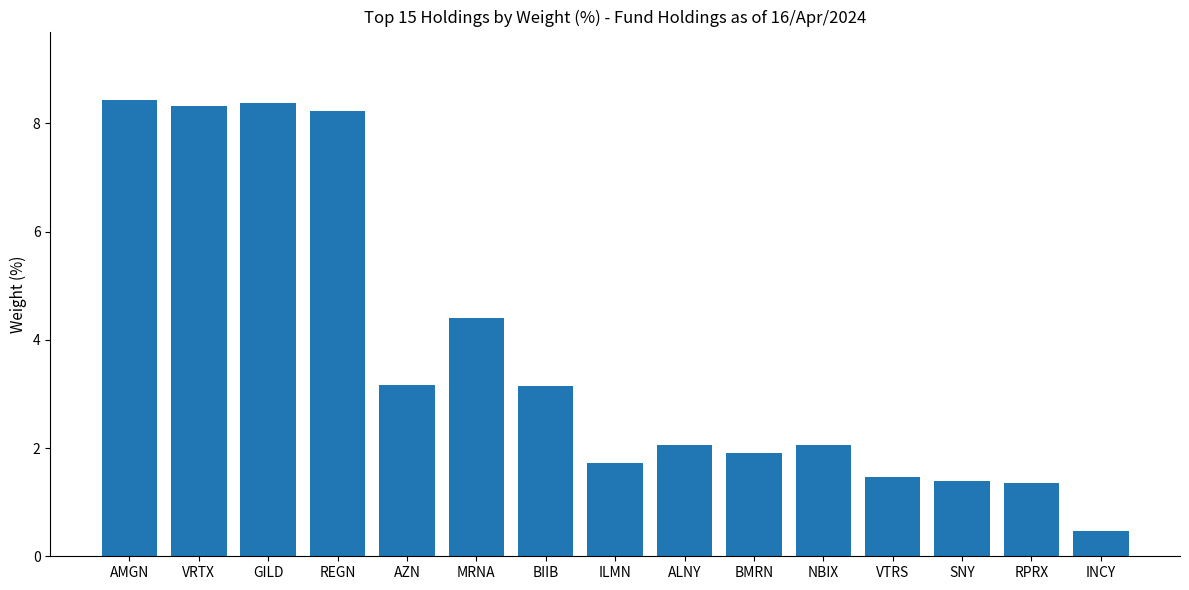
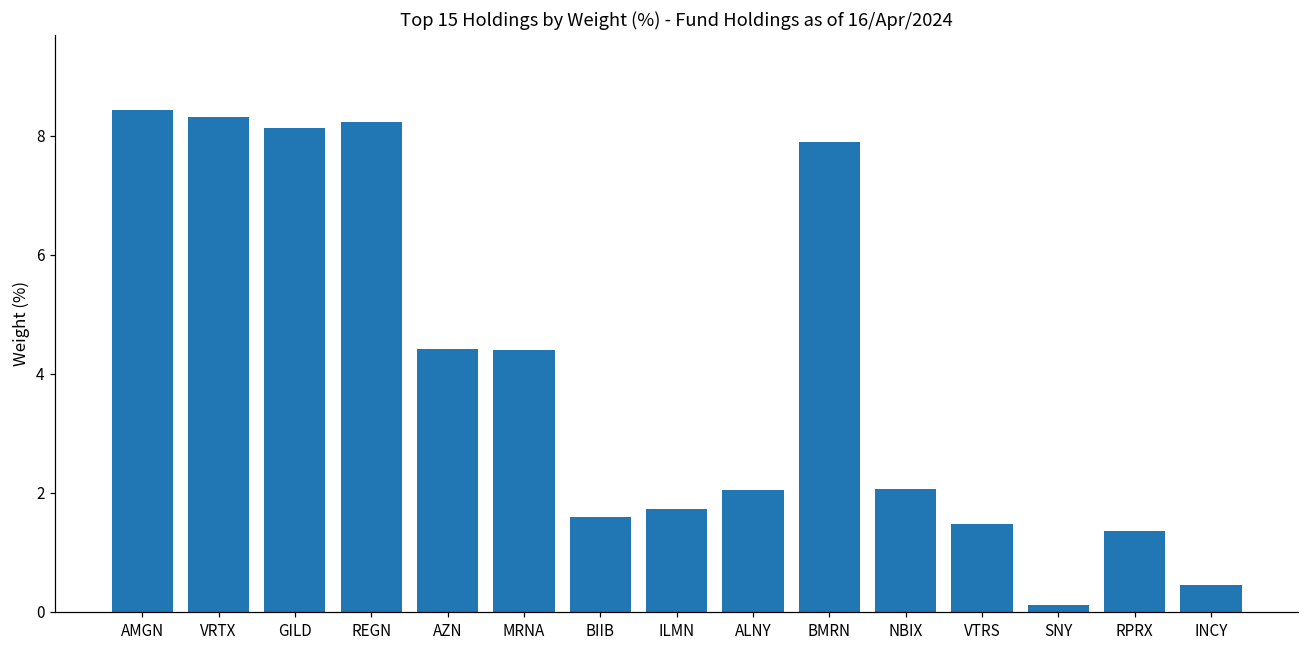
  {
    "AMGN": 8.4,
    "VRTX": 8.3,
-   "GILD": 8.4,
+   "GILD": 8.1,
    "REGN": 8.2,
-   "AZN": 3.2,
+   "AZN": 4.4,
    "MRNA": 4.4,
-   "BIIB": 3.2,
+   "BIIB": 1.6,
    "ILMN": 1.7,
    "ALNY": 2.1,
-   "BMRN": 1.9,
+   "BMRN": 7.9,
    "NBIX": 2.1,
    "VTRS": 1.5,
-   "SNY": 1.4,
+   "SNY": 0.1,
    "RPRX": 1.4,
    "INCY": 0.5
  }
